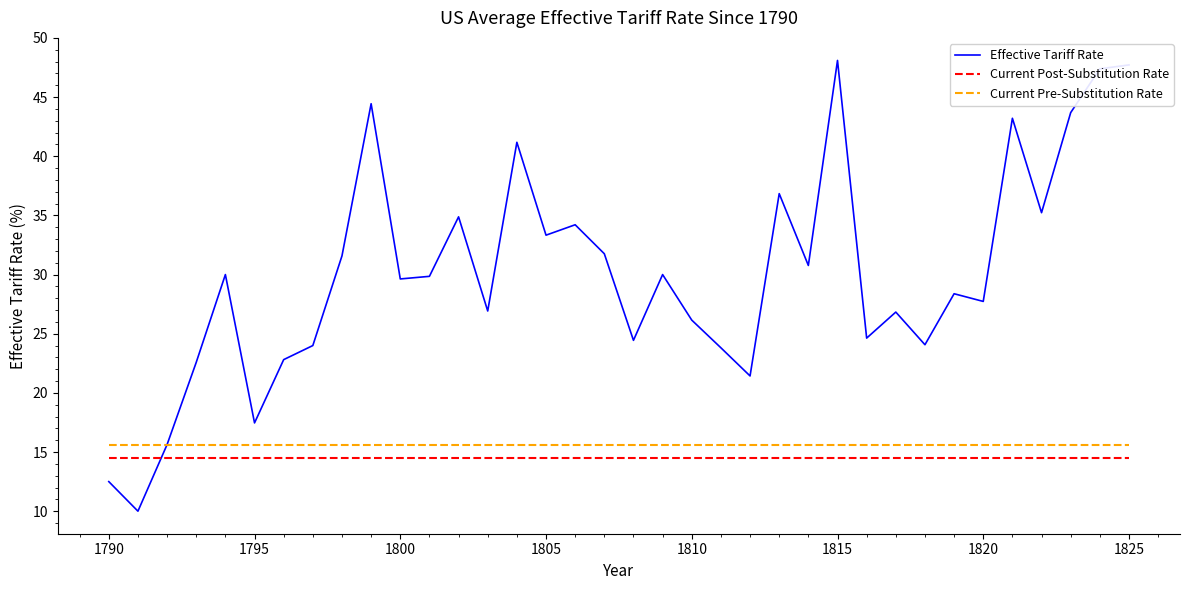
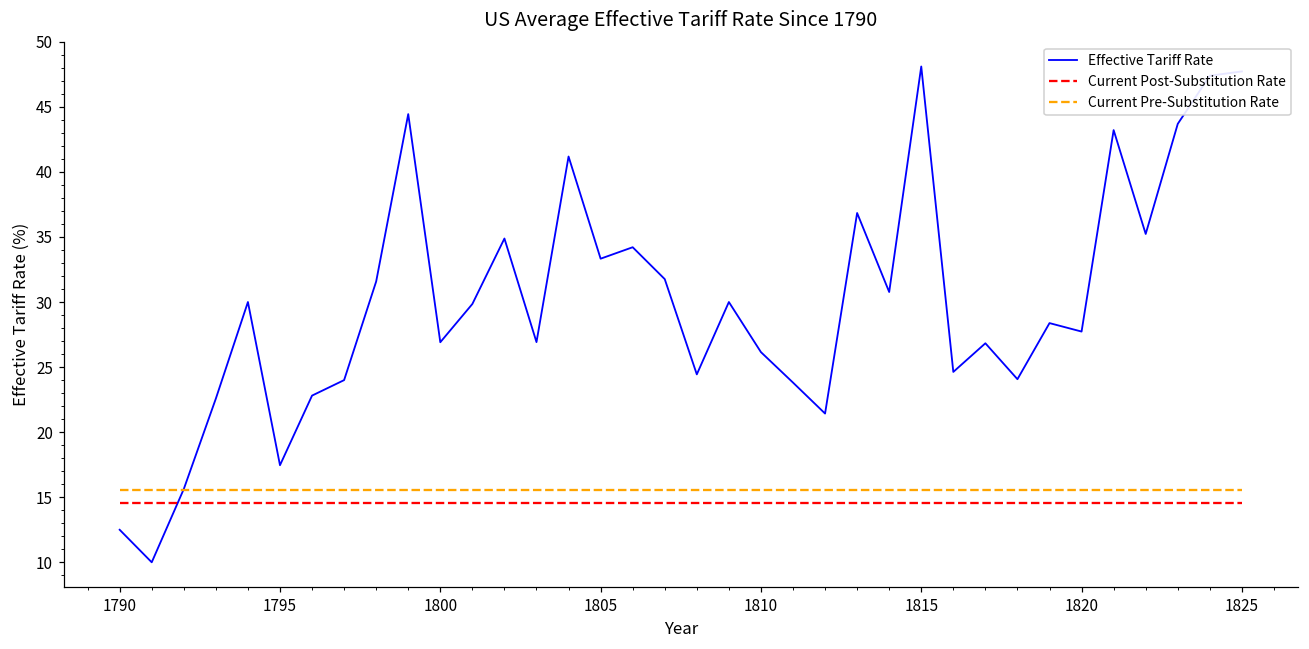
  {
    "Effective Tariff Rate": {
      "1790": 12.5,
      "1795": 17.5,
-     "1800": 29.6,
+     "1800": 26.9,
      "1805": 33.3,
      "1810": 26.2,
      "1815": 48.1,
      "1820": 27.7
    },
    "Current Post-Substitution Rate": {
      "1790": 14.5,
      "1795": 14.5,
      "1800": 14.5,
      "1805": 14.5,
      "1810": 14.5,
      "1815": 14.5,
      "1820": 14.5,
      "1825": 14.5
    },
    "Current Pre-Substitution Rate": {
      "1790": 15.6,
      "1795": 15.6,
      "1800": 15.6,
      "1805": 15.6,
      "1810": 15.6,
      "1815": 15.6,
      "1820": 15.6,
      "1825": 15.6
    }
  }
